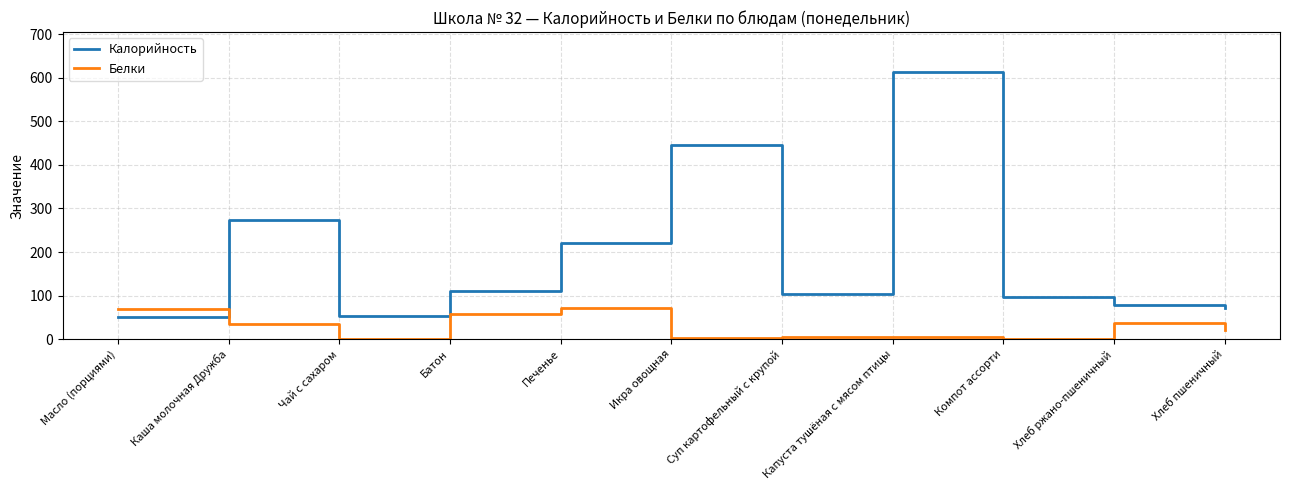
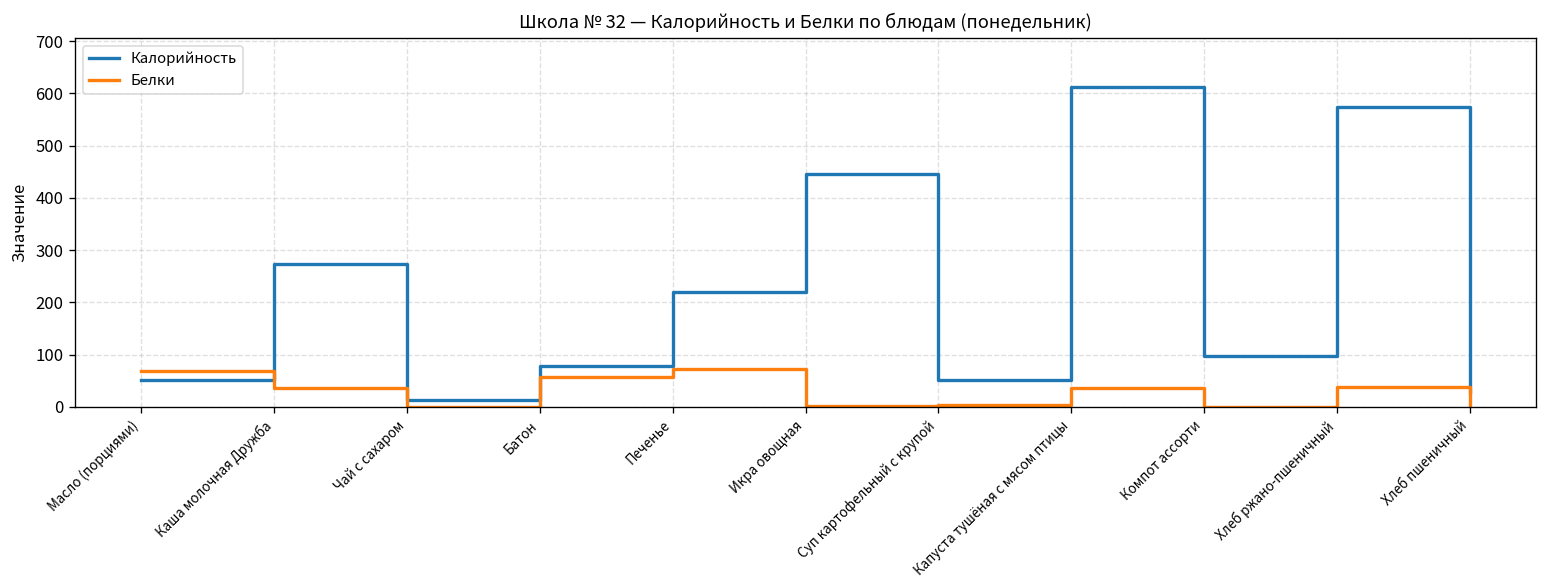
  {
    "Калорийность": {
      "Масло (порциями)": 50,
      "Каша молочная Дружба": 270,
-     "Чай с сахаром": 50,
-     "Батон": 110,
+     "Чай с сахаром": 10,
+     "Батон": 80,
      "Печенье": 220,
      "Икра овощная": 450,
-     "Суп картофельный с крупой": 100,
+     "Суп картофельный с крупой": 50,
      "Капуста тушёная с мясом птицы": 610,
      "Компот ассорти": 100,
-     "Хлеб ржано-пшеничный": 80,
-     "Хлеб пшеничный": 70
+     "Хлеб ржано-пшеничный": 570,
+     "Хлеб пшеничный": 30
    },
    "Белки": {
      "Масло (порциями)": 70,
      "Каша молочная Дружба": 40,
      "Чай с сахаром": 0,
      "Батон": 60,
      "Печенье": 70,
      "Икра овощная": 0,
      "Суп картофельный с крупой": 0,
-     "Капуста тушёная с мясом птицы": 0,
+     "Капуста тушёная с мясом птицы": 40,
      "Компот ассорти": 0,
      "Хлеб ржано-пшеничный": 40,
-     "Хлеб пшеничный": 20
+     "Хлеб пшеничный": 0
    }
  }
